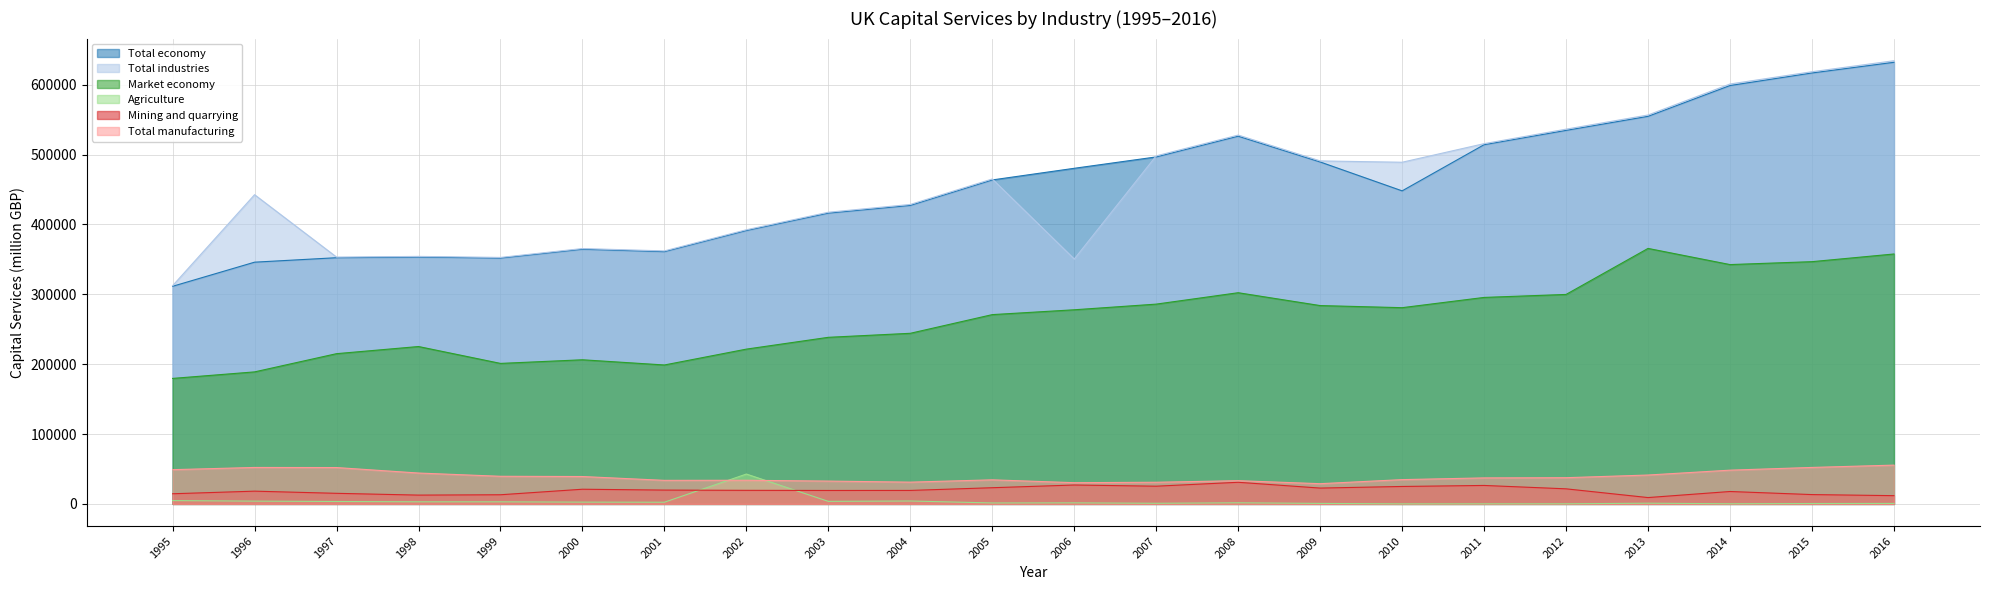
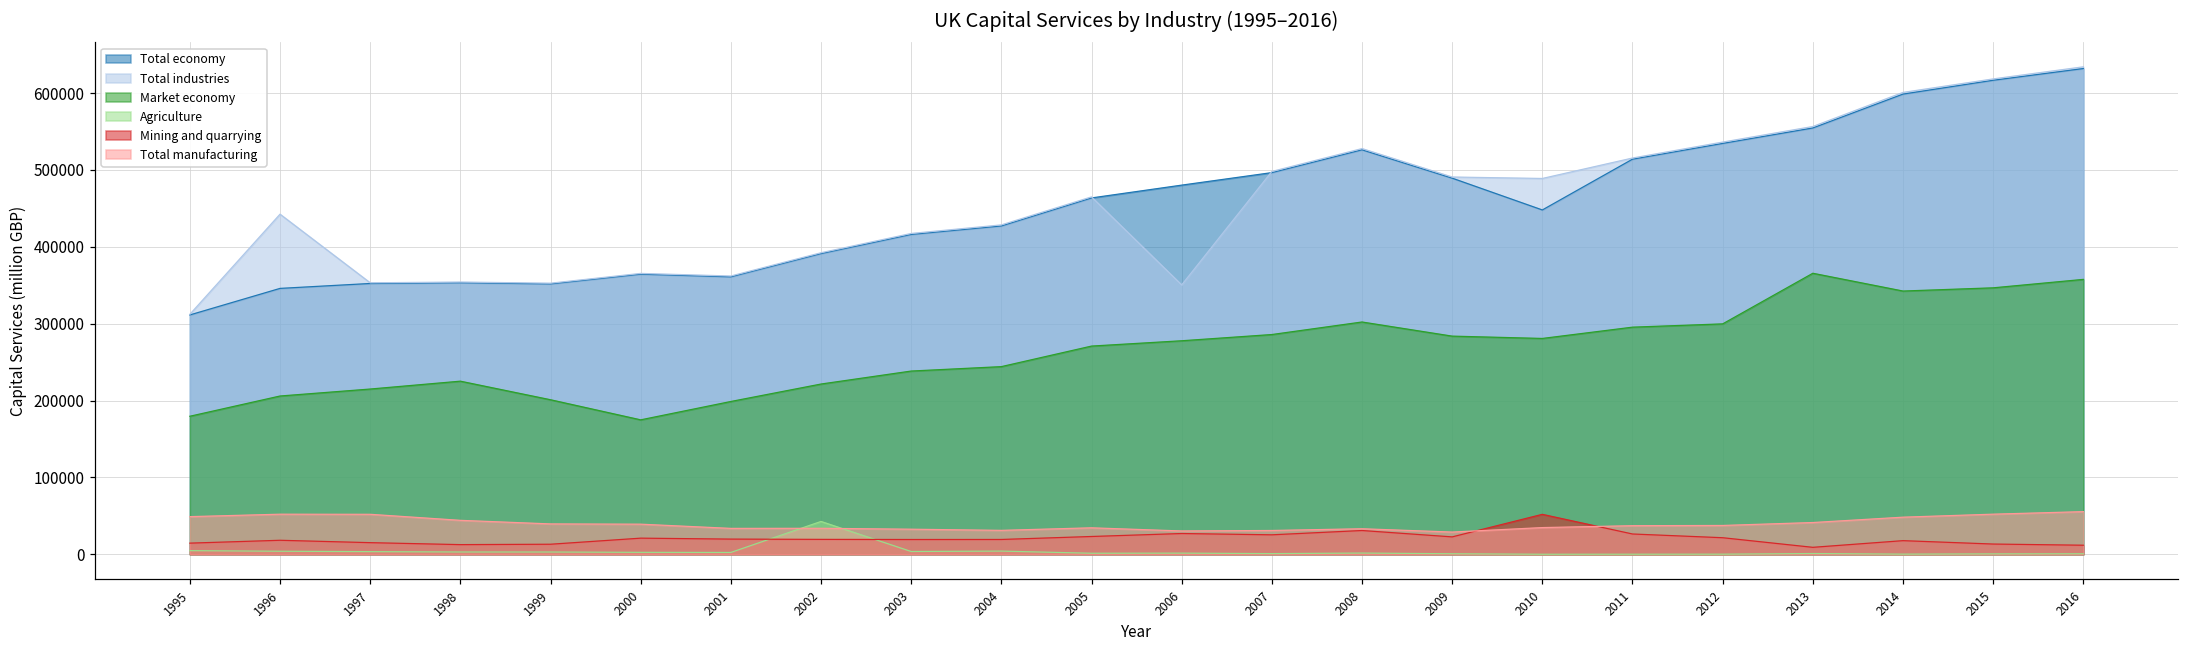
  {
    "Total economy": {
      "1996": 350000,
      "2006": 480000,
      "2010": 450000
    },
    "Total industries": {
      "1996": 440000,
      "2006": 350000,
      "2010": 490000
    },
    "Market economy": {
      "1995": 180000,
-     "1996": 190000,
+     "1996": 210000,
      "1997": 220000,
      "1998": 230000,
      "1999": 200000,
-     "2000": 210000,
+     "2000": 170000,
      "2001": 200000,
      "2002": 220000,
      "2003": 240000,
      "2004": 240000,
      "2005": 270000,
      "2006": 280000,
      "2007": 290000,
      "2008": 300000,
      "2009": 280000,
      "2010": 280000,
      "2011": 300000,
      "2012": 300000,
      "2013": 370000,
      "2014": 340000,
      "2015": 350000,
      "2016": 360000
    },
    "Agriculture": {
      "1995": 0,
      "1996": 0,
      "1997": 0,
      "1998": 0,
      "1999": 0,
      "2000": 0,
      "2001": 0,
      "2002": 40000,
      "2003": 0,
      "2004": 0,
      "2005": 0,
      "2006": 0,
      "2007": 0,
      "2008": 0,
      "2009": 0,
      "2010": 0,
      "2011": 0,
      "2012": 0,
      "2013": 0,
      "2014": 0,
      "2015": 0,
      "2016": 0
    },
    "Mining and quarrying": {
      "1995": 10000,
      "1996": 20000,
      "1997": 20000,
      "1998": 10000,
      "1999": 10000,
      "2000": 20000,
      "2001": 20000,
      "2002": 20000,
      "2003": 20000,
      "2004": 20000,
      "2005": 20000,
      "2007": 30000,
      "2009": 20000,
-     "2010": 20000,
+     "2010": 50000,
      "2011": 30000,
      "2012": 20000,
      "2013": 10000,
      "2014": 20000,
      "2015": 10000,
      "2016": 10000
    },
    "Total manufacturing": {
      "1995": 50000,
      "1996": 50000,
      "1997": 50000,
      "1998": 40000,
      "1999": 40000,
      "2000": 40000,
      "2001": 30000,
      "2002": 30000,
      "2003": 30000,
      "2004": 30000,
      "2005": 30000,
      "2007": 30000,
      "2009": 30000,
      "2010": 30000,
      "2011": 40000,
      "2012": 40000,
      "2013": 40000,
      "2014": 50000,
      "2015": 50000,
      "2016": 60000
    }
  }
